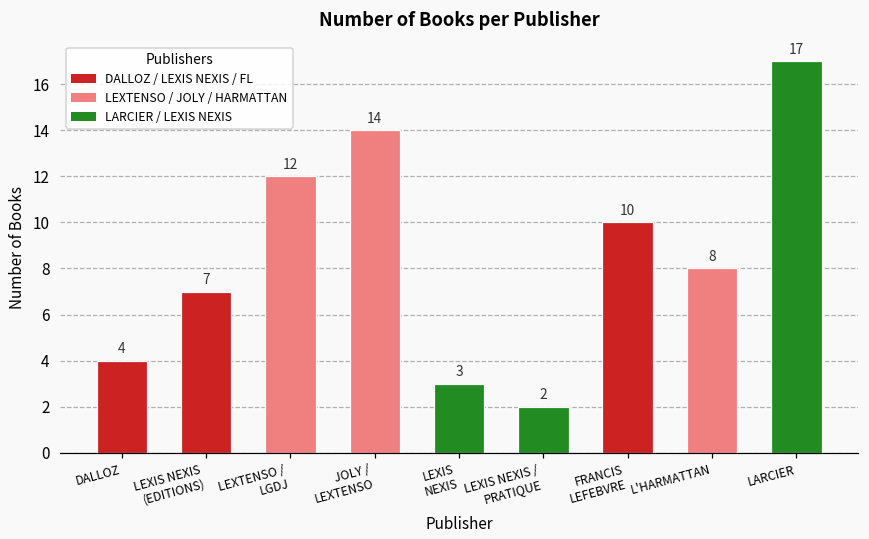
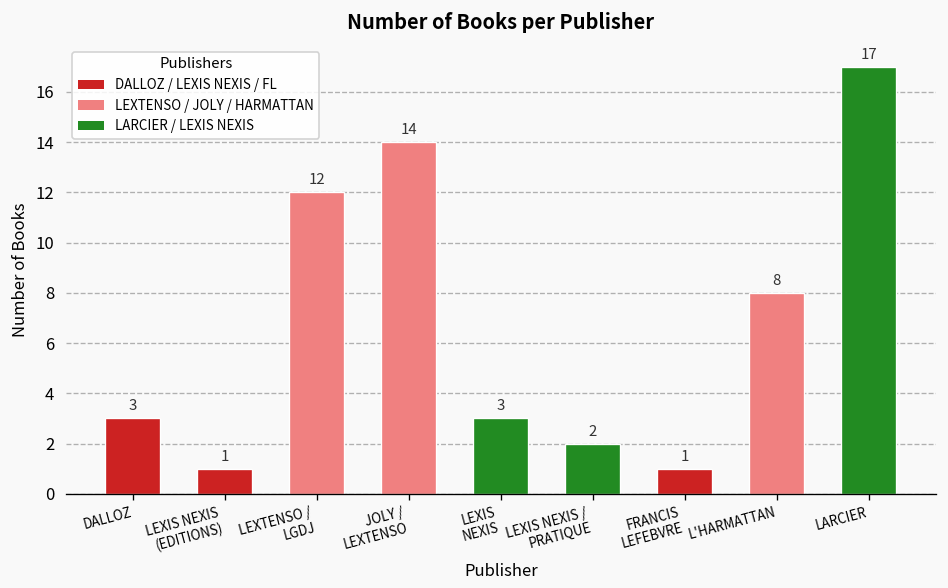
  {
-   "DALLOZ": 4,
-   "LEXIS NEXIS (EDITIONS)": 7,
+   "DALLOZ": 3,
+   "LEXIS NEXIS (EDITIONS)": 1,
    "LEXTENSO / LGDJ": 12,
    "JOLY / LEXTENSO": 14,
    "LEXIS NEXIS": 3,
    "LEXIS NEXIS / PRATIQUE": 2,
-   "FRANCIS LEFEBVRE": 10,
+   "FRANCIS LEFEBVRE": 1,
    "L'HARMATTAN": 8,
    "LARCIER": 17
  }
